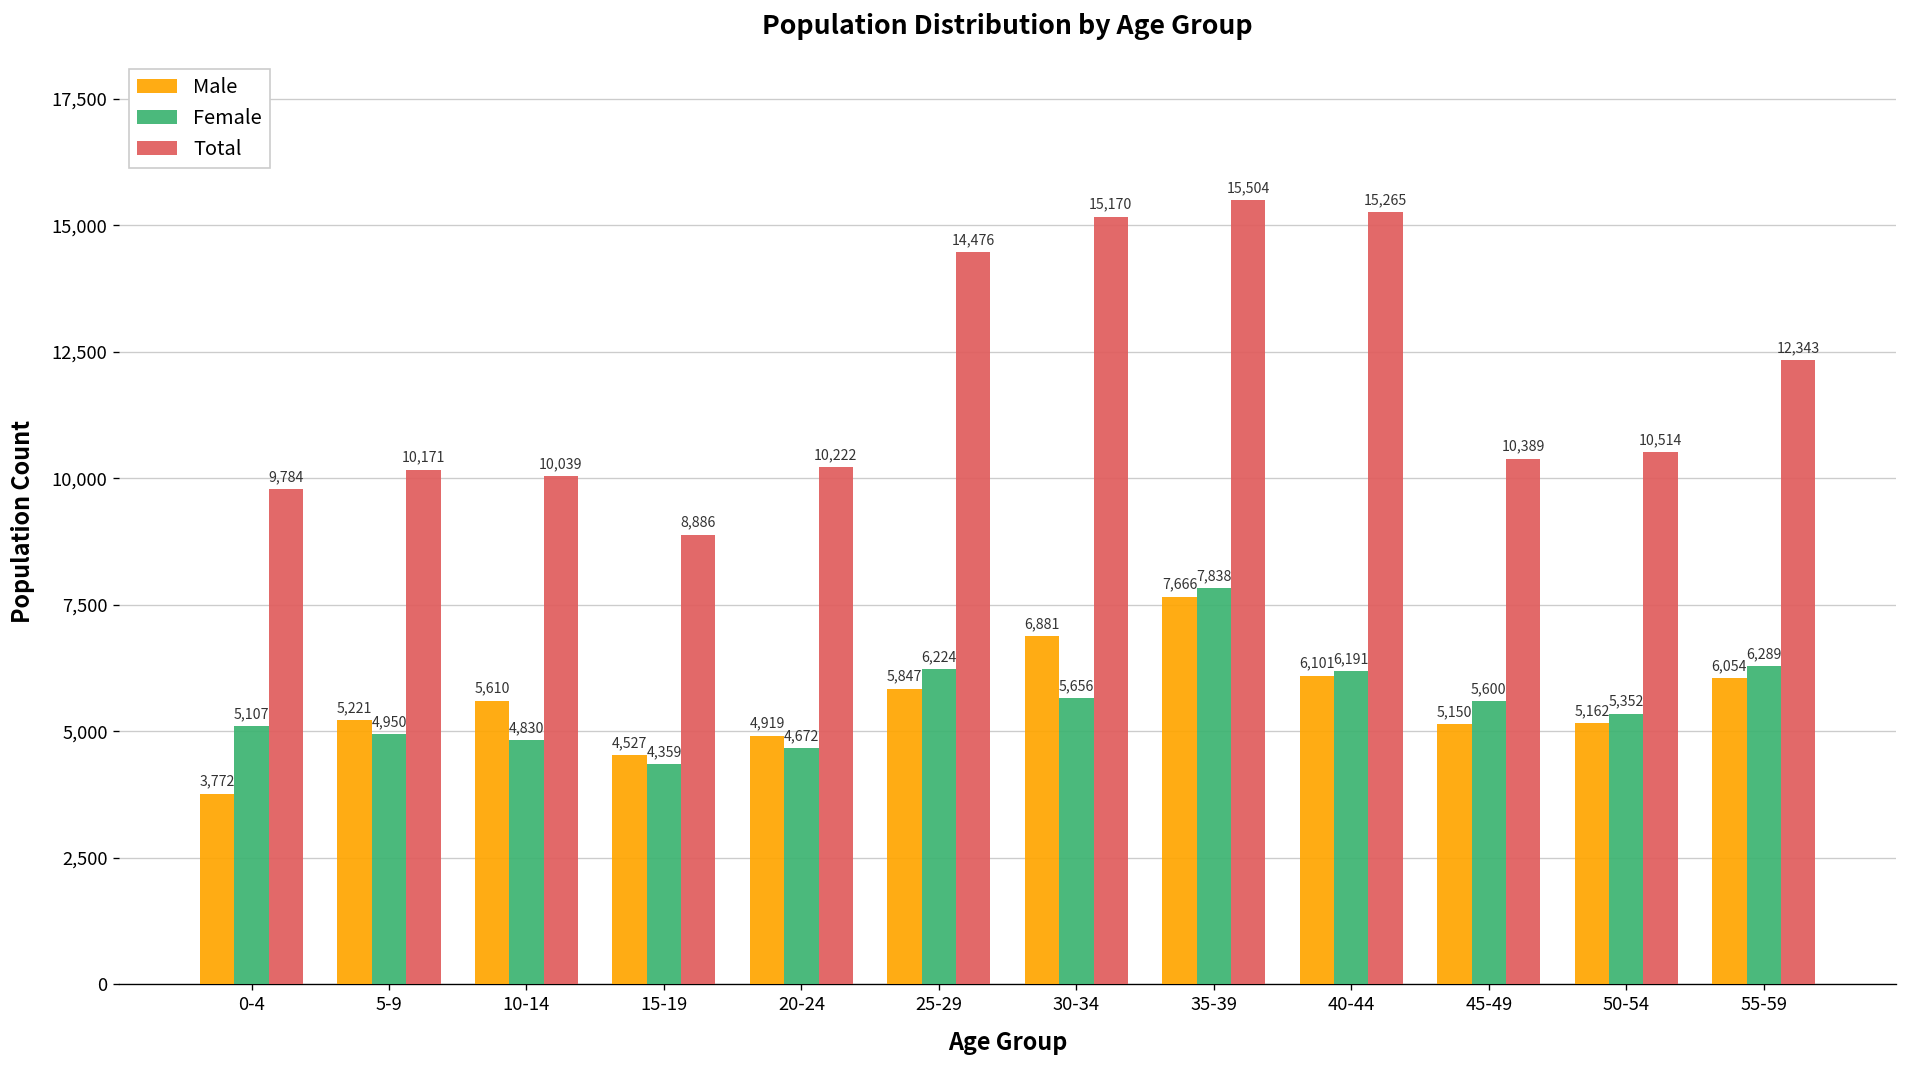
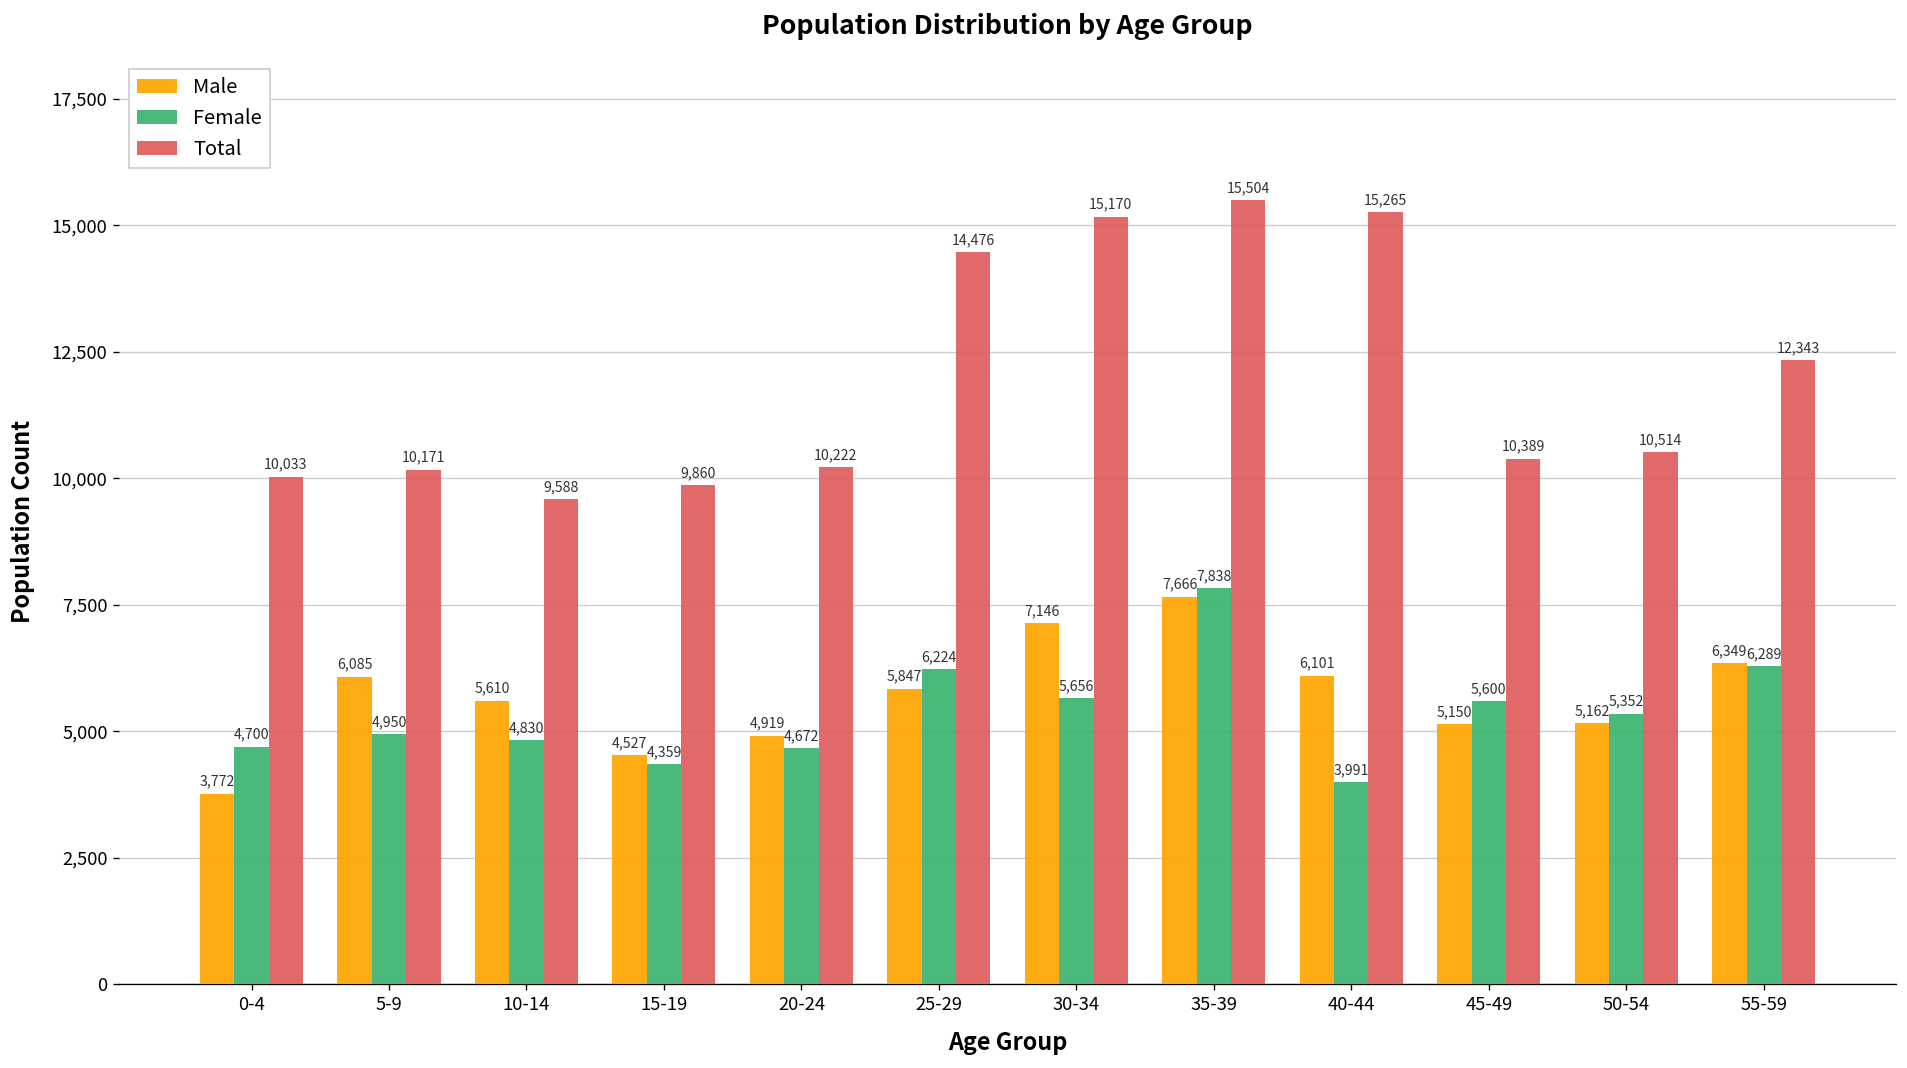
  {
    "Male": {
      "0-4": "3,772",
-     "5-9": "5,221",
+     "5-9": "6,085",
      "10-14": "5,610",
      "15-19": "4,527",
      "20-24": "4,919",
      "25-29": "5,847",
-     "30-34": "6,881",
+     "30-34": "7,146",
      "35-39": "7,666",
      "40-44": "6,101",
      "45-49": "5,150",
      "50-54": "5,162",
-     "55-59": "6,054"
+     "55-59": "6,349"
    },
    "Female": {
-     "0-4": "5,107",
+     "0-4": "4,700",
      "5-9": "4,950",
      "10-14": "4,830",
      "15-19": "4,359",
      "20-24": "4,672",
      "25-29": "6,224",
      "30-34": "5,656",
      "35-39": "7,838",
-     "40-44": "6,191",
+     "40-44": "3,991",
      "45-49": "5,600",
      "50-54": "5,352",
      "55-59": "6,289"
    },
    "Total": {
-     "0-4": "9,784",
+     "0-4": "10,033",
      "5-9": "10,171",
-     "10-14": "10,039",
-     "15-19": "8,886",
+     "10-14": "9,588",
+     "15-19": "9,860",
      "20-24": "10,222",
      "25-29": "14,476",
      "30-34": "15,170",
      "35-39": "15,504",
      "40-44": "15,265",
      "45-49": "10,389",
      "50-54": "10,514",
      "55-59": "12,343"
    }
  }
